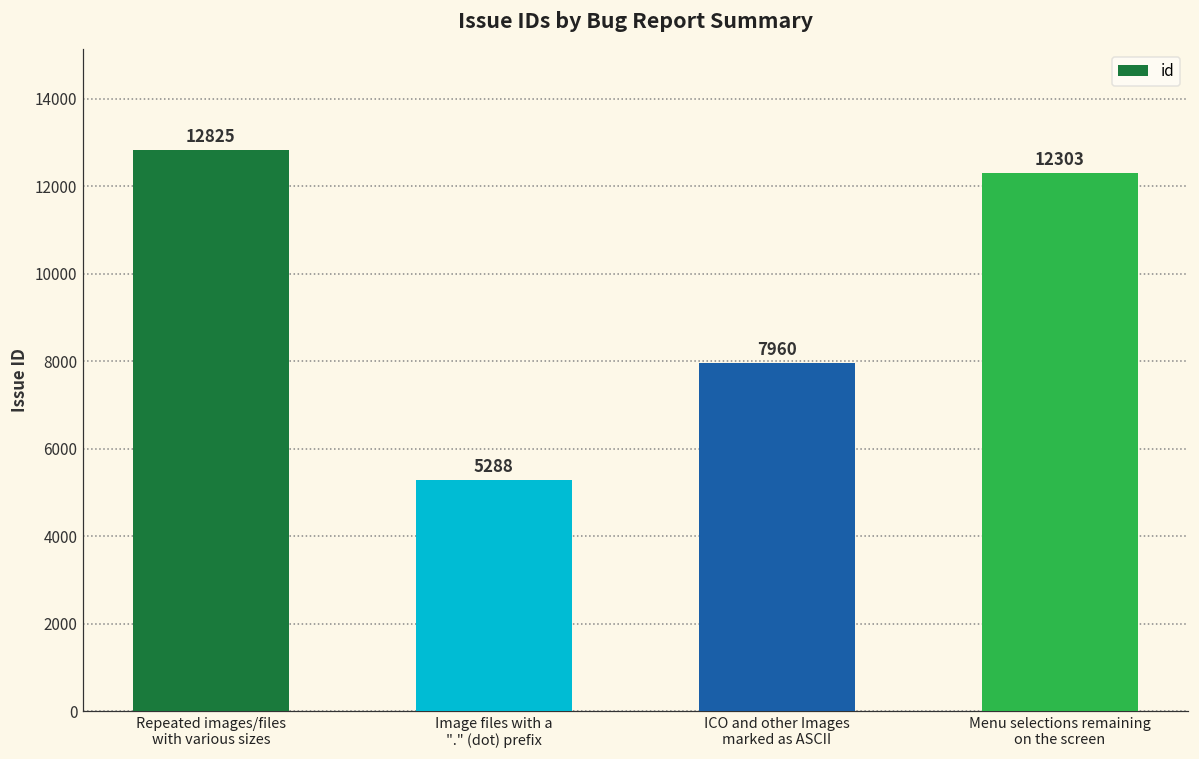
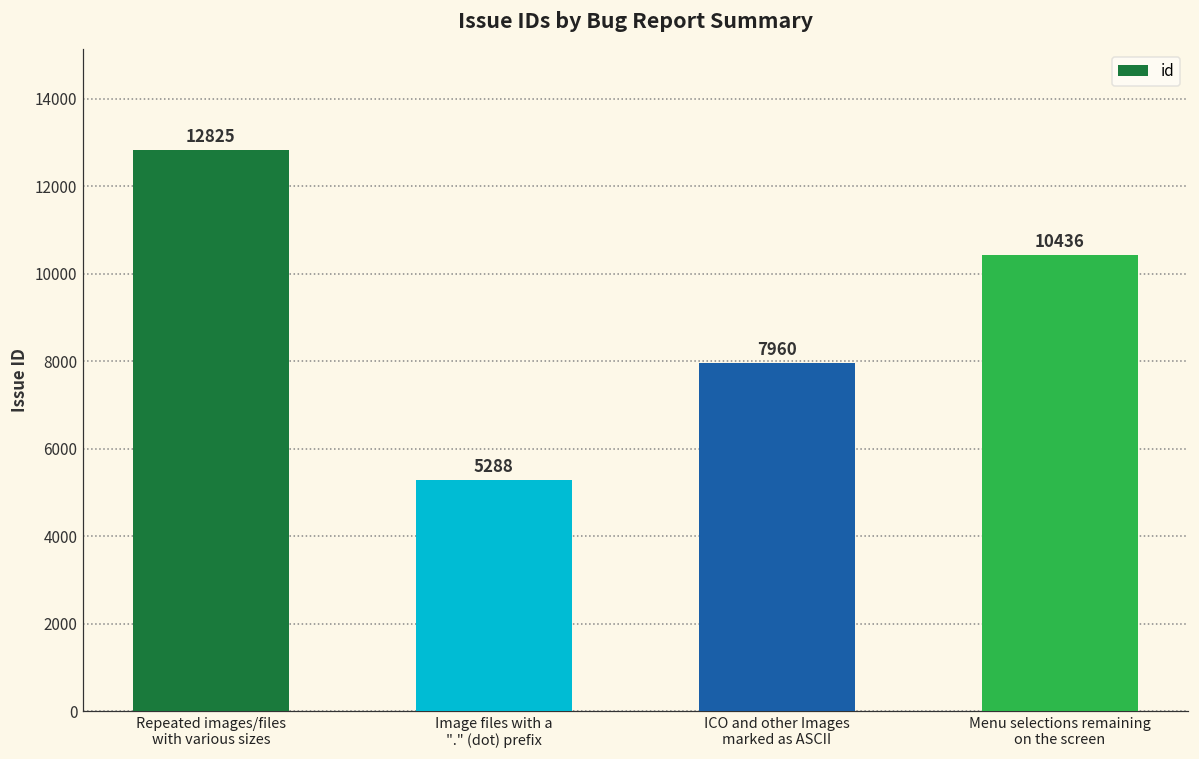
  {
    "Repeated images/files with various sizes": 12825,
    "Image files with a \".\" (dot) prefix": 5288,
    "ICO and other Images marked as ASCII": 7960,
-   "Menu selections remaining on the screen": 12303
+   "Menu selections remaining on the screen": 10436
  }
